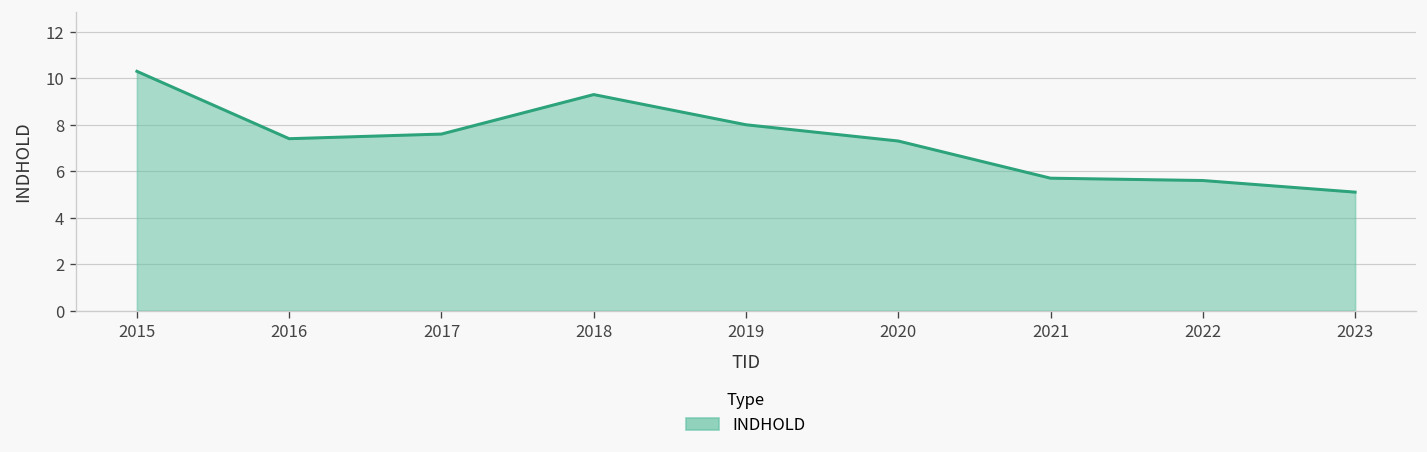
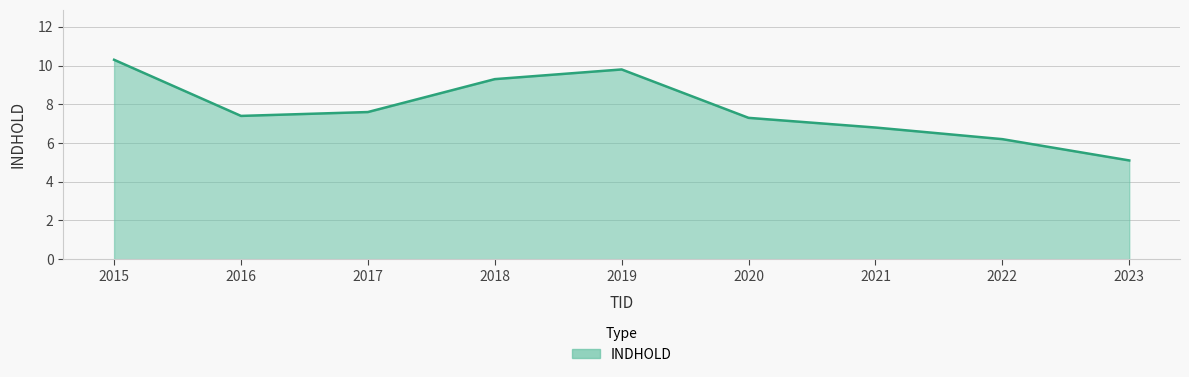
  {
    "2015": 10.3,
    "2016": 7.4,
    "2017": 7.6,
    "2018": 9.3,
-   "2019": 8.0,
+   "2019": 9.8,
    "2020": 7.3,
-   "2021": 5.7,
-   "2022": 5.6,
+   "2021": 6.8,
+   "2022": 6.2,
    "2023": 5.1
  }
